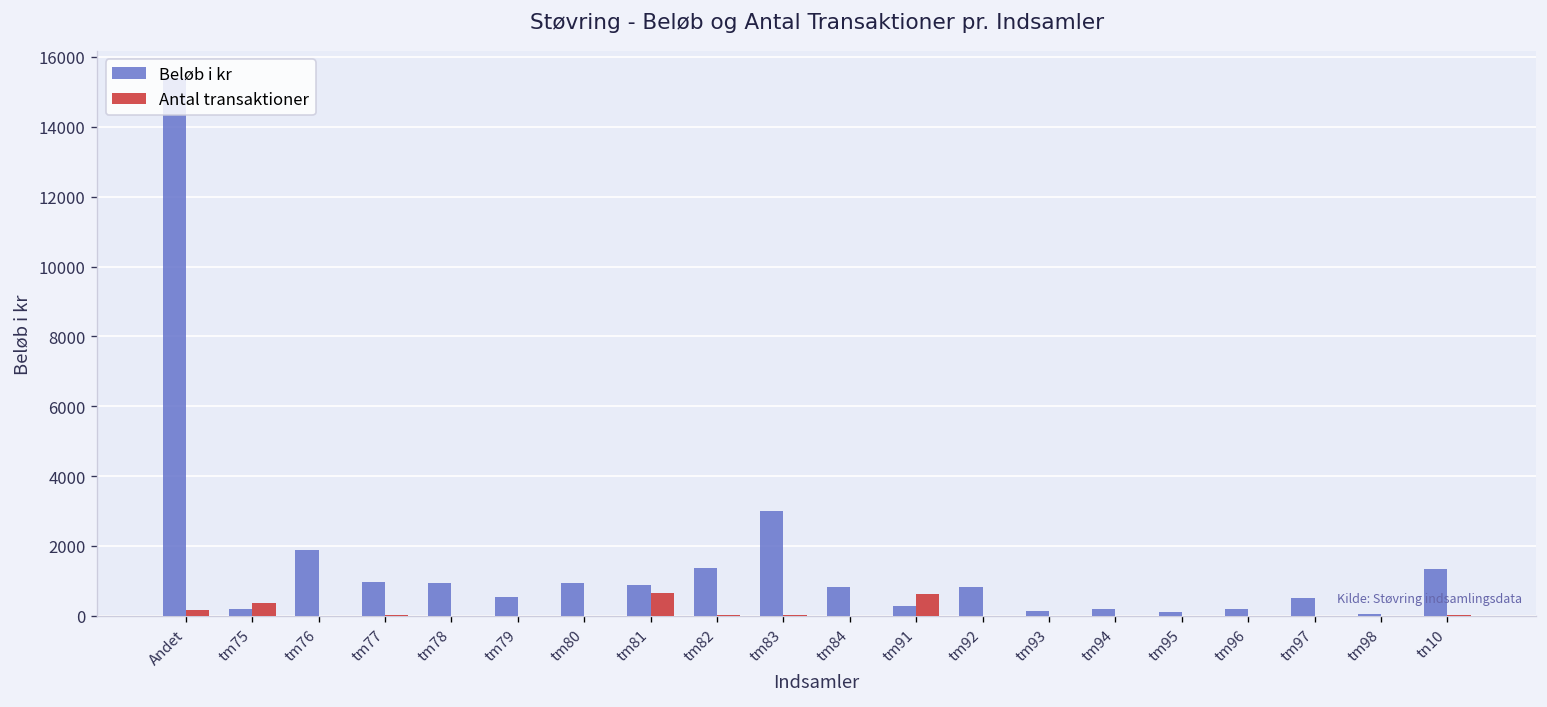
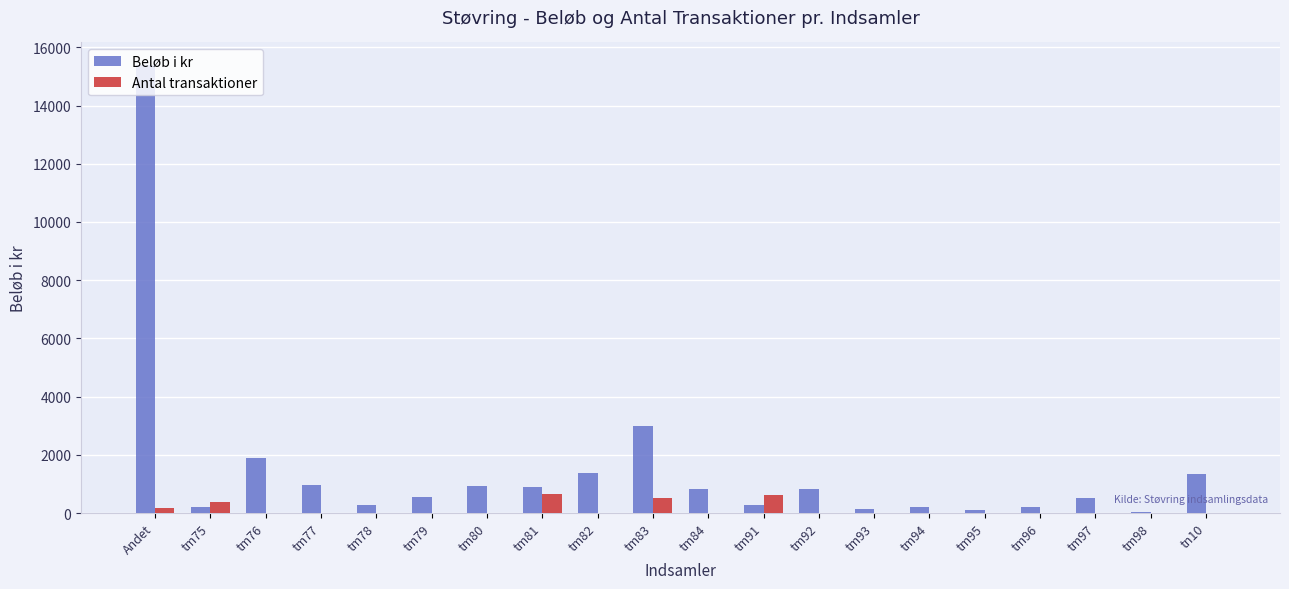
  {
    "Beløb i kr": {
      "tm75": 200,
      "tm76": 1900,
      "tm77": 1000,
-     "tm78": 1000,
+     "tm78": 300,
      "tm79": 600,
      "tm80": 900,
      "tm81": 900,
      "tm82": 1400,
      "tm83": 3000,
      "tm84": 800,
      "tm91": 300,
      "tm92": 800,
      "tm93": 200,
      "tm94": 200,
      "tm95": 100,
      "tm96": 200,
      "tm97": 500,
      "tn10": 1300
    },
    "Antal transaktioner": {
      "Andet": 200,
      "tm75": 400,
      "tm81": 700,
-     "tm83": 0,
+     "tm83": 500,
      "tm91": 600
    }
  }
